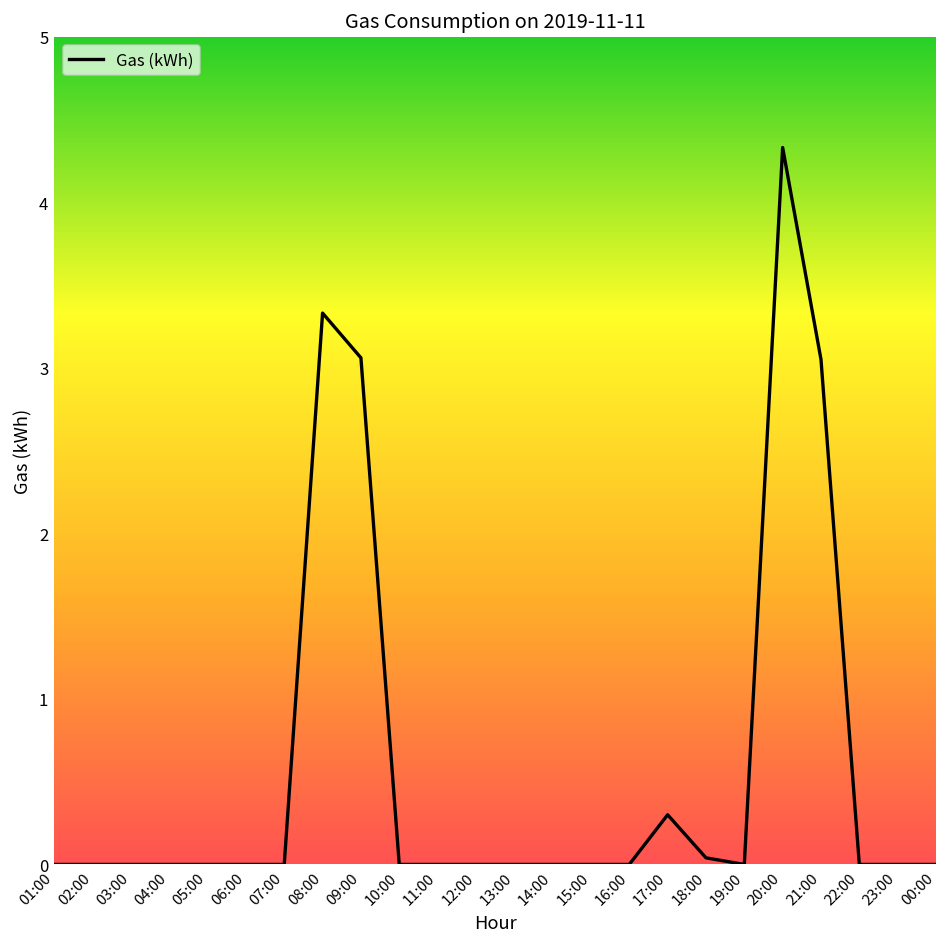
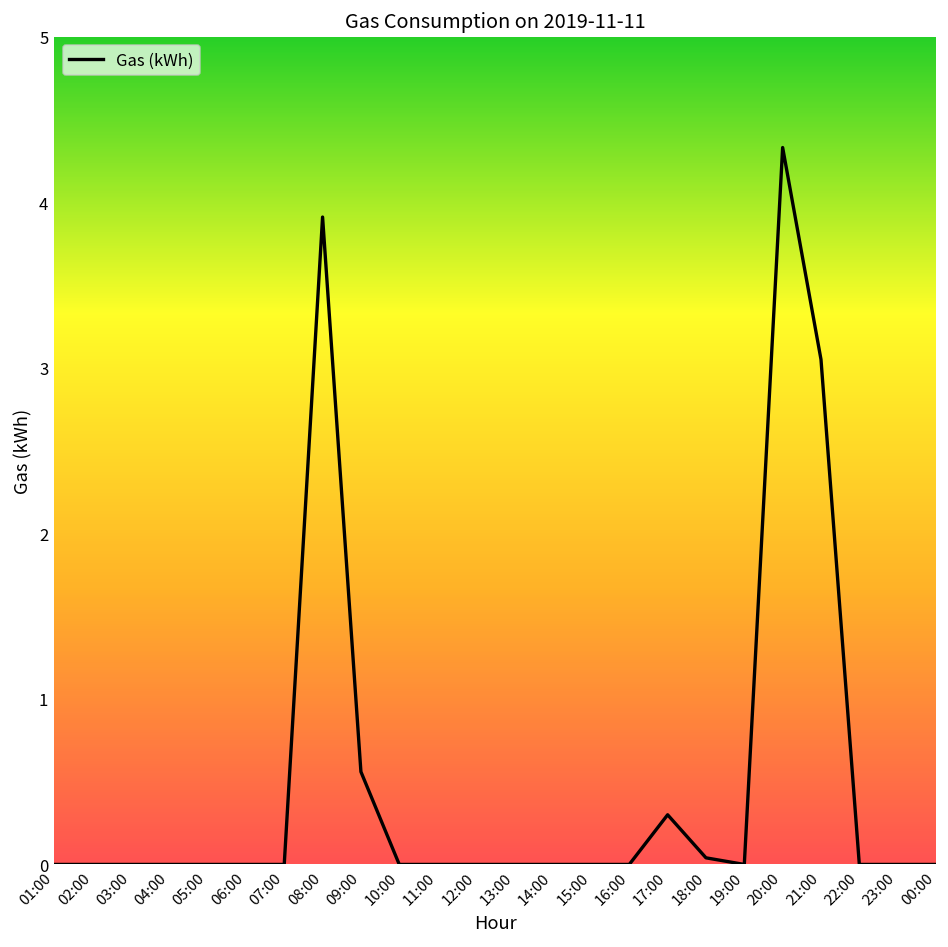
  {
    "01:00": 0.00,
    "02:00": 0.00,
    "03:00": 0.00,
    "04:00": 0.00,
    "05:00": 0.00,
    "06:00": 0.00,
    "07:00": 0.00,
-   "08:00": 3.33,
-   "09:00": 3.06,
+   "08:00": 3.91,
+   "09:00": 0.56,
    "10:00": 0.00,
    "11:00": 0.00,
    "12:00": 0.00,
    "13:00": 0.00,
    "14:00": 0.00,
    "15:00": 0.00,
    "16:00": 0.00,
    "17:00": 0.30,
    "18:00": 0.04,
    "19:00": 0.00,
    "20:00": 4.33,
    "21:00": 3.05,
    "22:00": 0.00,
    "23:00": 0.00,
    "00:00": 0.00
  }
